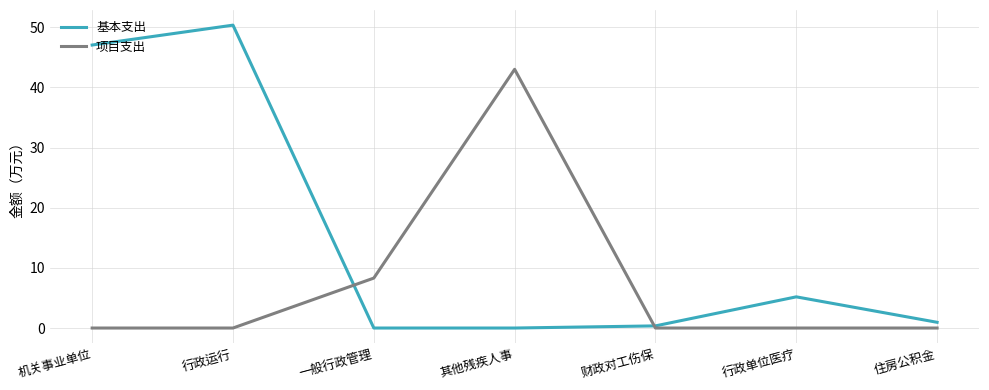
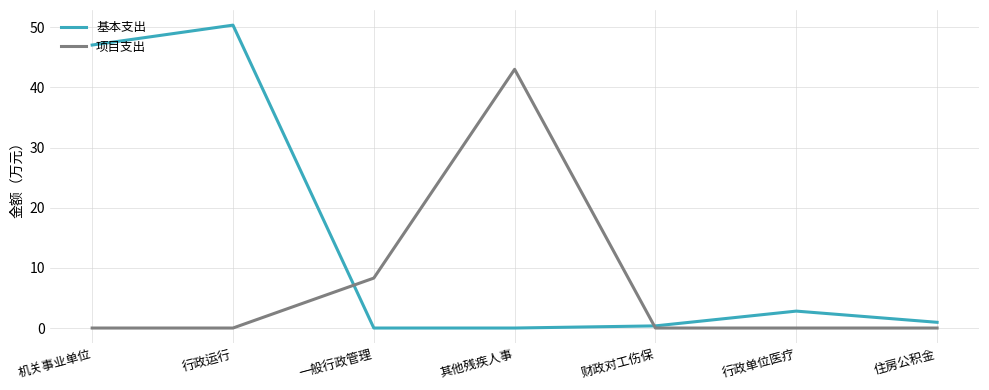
  {
    "基本支出": {
      "机关事业单位": 47,
      "行政运行": 50,
      "一般行政管理": 0,
      "其他残疾人事": 0,
-     "行政单位医疗": 5,
+     "行政单位医疗": 3,
      "住房公积金": 1
    },
    "项目支出": {
      "机关事业单位": 0,
      "行政运行": 0,
      "一般行政管理": 8,
      "其他残疾人事": 43,
      "行政单位医疗": 0,
      "住房公积金": 0
    }
  }
